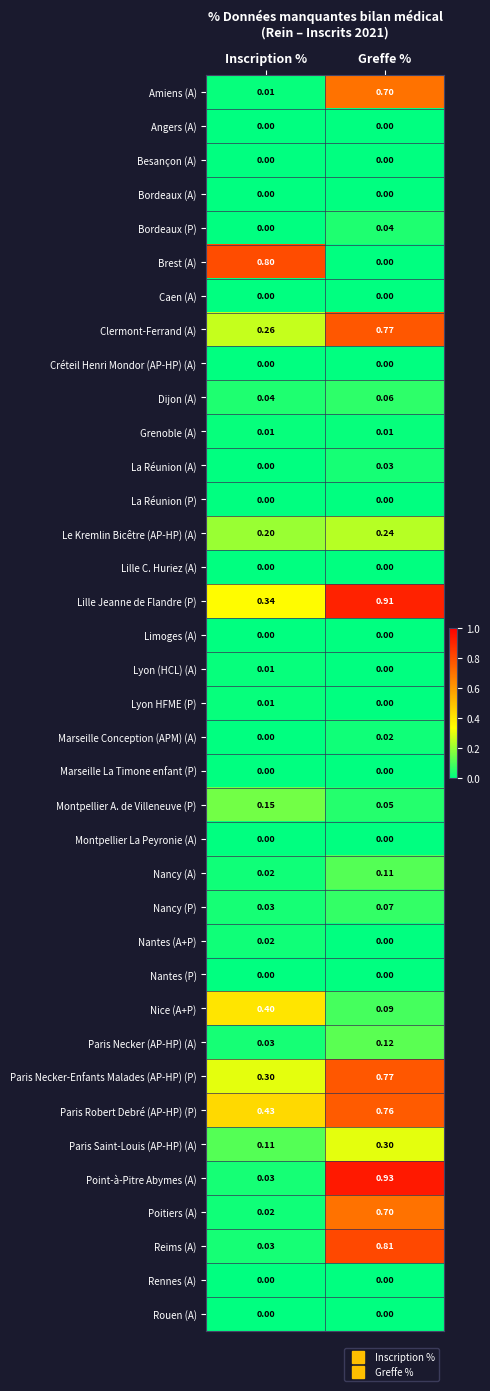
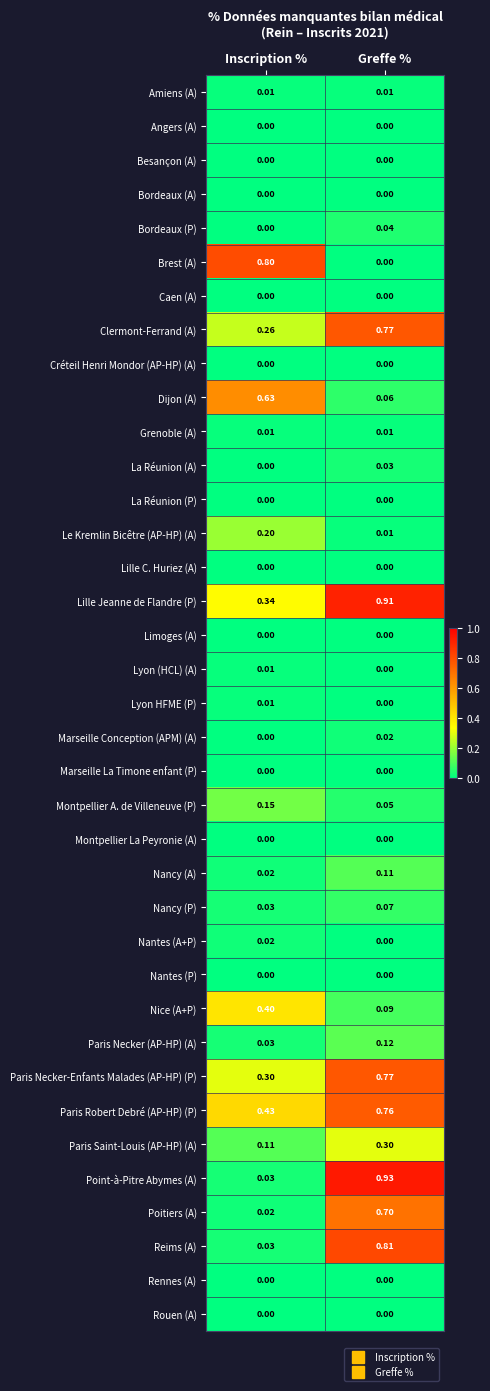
  {
    "Amiens (A)": {
      "Inscription %": 0.01,
-     "Greffe %": 0.70
+     "Greffe %": 0.01
    },
    "Angers (A)": {
      "Inscription %": 0.00,
      "Greffe %": 0.00
    },
    "Besançon (A)": {
      "Inscription %": 0.00,
      "Greffe %": 0.00
    },
    "Bordeaux (A)": {
      "Inscription %": 0.00,
      "Greffe %": 0.00
    },
    "Bordeaux (P)": {
      "Inscription %": 0.00,
      "Greffe %": 0.04
    },
    "Brest (A)": {
      "Inscription %": 0.80,
      "Greffe %": 0.00
    },
    "Caen (A)": {
      "Inscription %": 0.00,
      "Greffe %": 0.00
    },
    "Clermont-Ferrand (A)": {
      "Inscription %": 0.26,
      "Greffe %": 0.77
    },
    "Créteil Henri Mondor (AP-HP) (A)": {
      "Inscription %": 0.00,
      "Greffe %": 0.00
    },
    "Dijon (A)": {
-     "Inscription %": 0.04,
+     "Inscription %": 0.63,
      "Greffe %": 0.06
    },
    "Grenoble (A)": {
      "Inscription %": 0.01,
      "Greffe %": 0.01
    },
    "La Réunion (A)": {
      "Inscription %": 0.00,
      "Greffe %": 0.03
    },
    "La Réunion (P)": {
      "Inscription %": 0.00,
      "Greffe %": 0.00
    },
    "Le Kremlin Bicêtre (AP-HP) (A)": {
      "Inscription %": 0.20,
-     "Greffe %": 0.24
+     "Greffe %": 0.01
    },
    "Lille C. Huriez (A)": {
      "Inscription %": 0.00,
      "Greffe %": 0.00
    },
    "Lille Jeanne de Flandre (P)": {
      "Inscription %": 0.34,
      "Greffe %": 0.91
    },
    "Limoges (A)": {
      "Inscription %": 0.00,
      "Greffe %": 0.00
    },
    "Lyon (HCL) (A)": {
      "Inscription %": 0.01,
      "Greffe %": 0.00
    },
    "Lyon HFME (P)": {
      "Inscription %": 0.01,
      "Greffe %": 0.00
    },
    "Marseille Conception (APM) (A)": {
      "Inscription %": 0.00,
      "Greffe %": 0.02
    },
    "Marseille La Timone enfant (P)": {
      "Inscription %": 0.00,
      "Greffe %": 0.00
    },
    "Montpellier A. de Villeneuve (P)": {
      "Inscription %": 0.15,
      "Greffe %": 0.05
    },
    "Montpellier La Peyronie (A)": {
      "Inscription %": 0.00,
      "Greffe %": 0.00
    },
    "Nancy (A)": {
      "Inscription %": 0.02,
      "Greffe %": 0.11
    },
    "Nancy (P)": {
      "Inscription %": 0.03,
      "Greffe %": 0.07
    },
    "Nantes (A+P)": {
      "Inscription %": 0.02,
      "Greffe %": 0.00
    },
    "Nantes (P)": {
      "Inscription %": 0.00,
      "Greffe %": 0.00
    },
    "Nice (A+P)": {
      "Inscription %": 0.40,
      "Greffe %": 0.09
    },
    "Paris Necker (AP-HP) (A)": {
      "Inscription %": 0.03,
      "Greffe %": 0.12
    },
    "Paris Necker-Enfants Malades (AP-HP) (P)": {
      "Inscription %": 0.30,
      "Greffe %": 0.77
    },
    "Paris Robert Debré (AP-HP) (P)": {
      "Inscription %": 0.43,
      "Greffe %": 0.76
    },
    "Paris Saint-Louis (AP-HP) (A)": {
      "Inscription %": 0.11,
      "Greffe %": 0.30
    },
    "Point-à-Pitre Abymes (A)": {
      "Inscription %": 0.03,
      "Greffe %": 0.93
    },
    "Poitiers (A)": {
      "Inscription %": 0.02,
      "Greffe %": 0.70
    },
    "Reims (A)": {
      "Inscription %": 0.03,
      "Greffe %": 0.81
    },
    "Rennes (A)": {
      "Inscription %": 0.00,
      "Greffe %": 0.00
    },
    "Rouen (A)": {
      "Inscription %": 0.00,
      "Greffe %": 0.00
    }
  }
